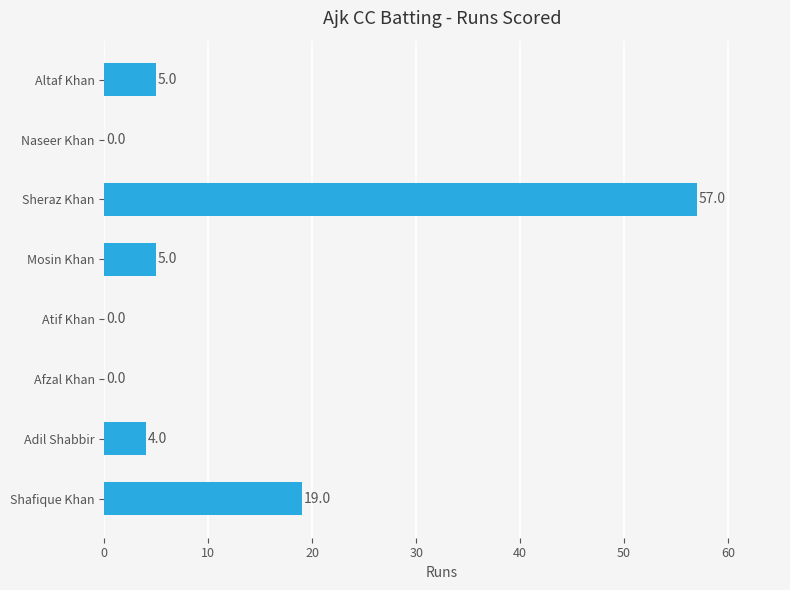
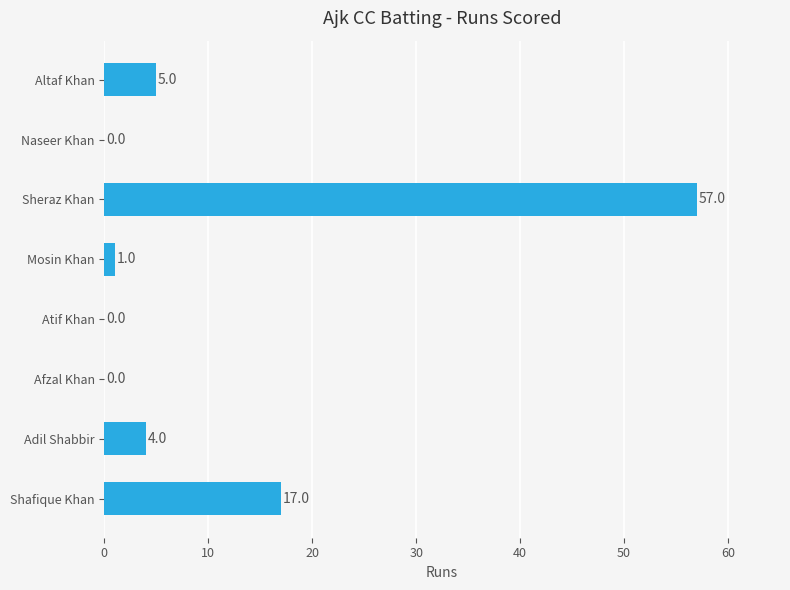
  {
    "Altaf Khan": 5.0,
    "Naseer Khan": 0.0,
    "Sheraz Khan": 57.0,
-   "Mosin Khan": 5.0,
+   "Mosin Khan": 1.0,
    "Atif Khan": 0.0,
    "Afzal Khan": 0.0,
    "Adil Shabbir": 4.0,
-   "Shafique Khan": 19.0
+   "Shafique Khan": 17.0
  }
